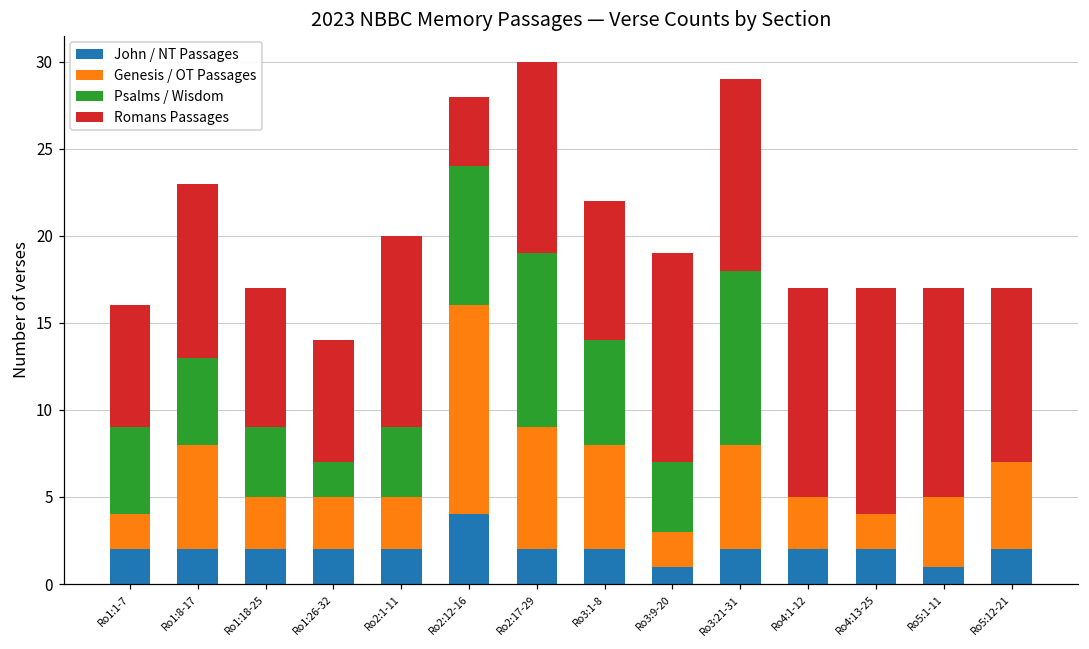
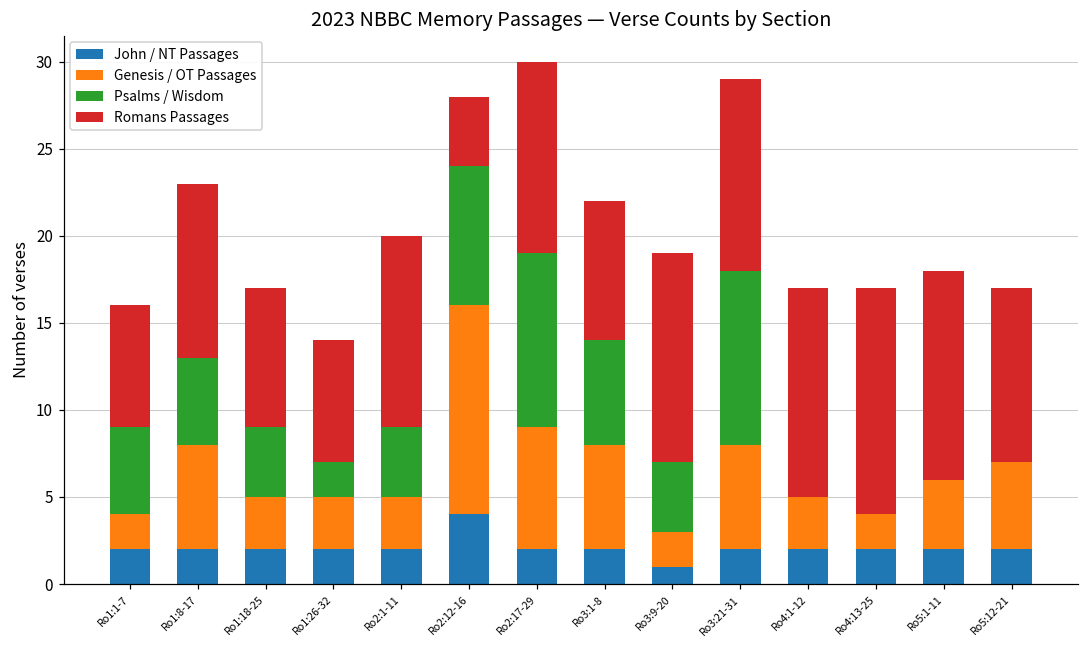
  {
    "John / NT Passages": {
      "Ro1:1-7": 2,
      "Ro1:8-17": 2,
      "Ro1:18-25": 2,
      "Ro1:26-32": 2,
      "Ro2:1-11": 2,
      "Ro2:12-16": 4,
      "Ro2:17-29": 2,
      "Ro3:1-8": 2,
      "Ro3:9-20": 1,
      "Ro3:21-31": 2,
      "Ro4:1-12": 2,
      "Ro4:13-25": 2,
-     "Ro5:1-11": 1,
+     "Ro5:1-11": 2,
      "Ro5:12-21": 2
    },
    "Genesis / OT Passages": {
      "Ro1:1-7": 2,
      "Ro1:8-17": 6,
      "Ro1:18-25": 3,
      "Ro1:26-32": 3,
      "Ro2:1-11": 3,
      "Ro2:12-16": 12,
      "Ro2:17-29": 7,
      "Ro3:1-8": 6,
      "Ro3:9-20": 2,
      "Ro3:21-31": 6,
      "Ro4:1-12": 3,
      "Ro4:13-25": 2,
      "Ro5:1-11": 4,
      "Ro5:12-21": 5
    },
    "Psalms / Wisdom": {
      "Ro1:1-7": 5,
      "Ro1:8-17": 5,
      "Ro1:18-25": 4,
      "Ro1:26-32": 2,
      "Ro2:1-11": 4,
      "Ro2:12-16": 8,
      "Ro2:17-29": 10,
      "Ro3:1-8": 6,
      "Ro3:9-20": 4,
      "Ro3:21-31": 10,
      "Ro4:1-12": 0,
      "Ro4:13-25": 0,
      "Ro5:1-11": 0,
      "Ro5:12-21": 0
    },
    "Romans Passages": {
      "Ro1:1-7": 7,
      "Ro1:8-17": 10,
      "Ro1:18-25": 8,
      "Ro1:26-32": 7,
      "Ro2:1-11": 11,
      "Ro2:12-16": 4,
      "Ro2:17-29": 11,
      "Ro3:1-8": 8,
      "Ro3:9-20": 12,
      "Ro3:21-31": 11,
      "Ro4:1-12": 12,
      "Ro4:13-25": 13,
      "Ro5:1-11": 12,
      "Ro5:12-21": 10
    }
  }
